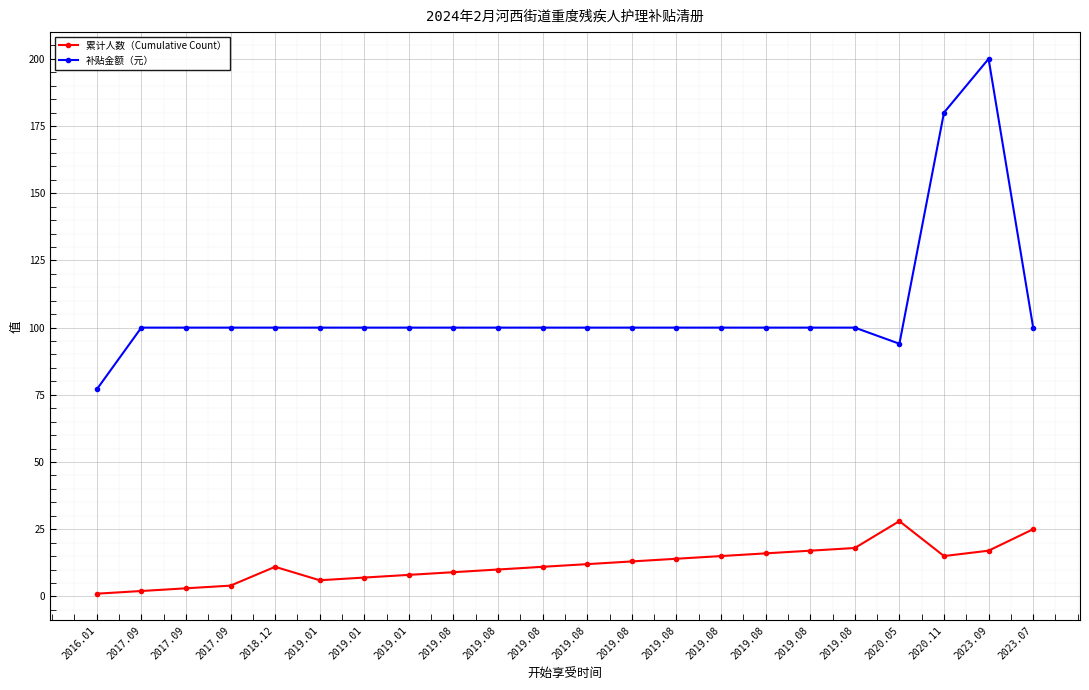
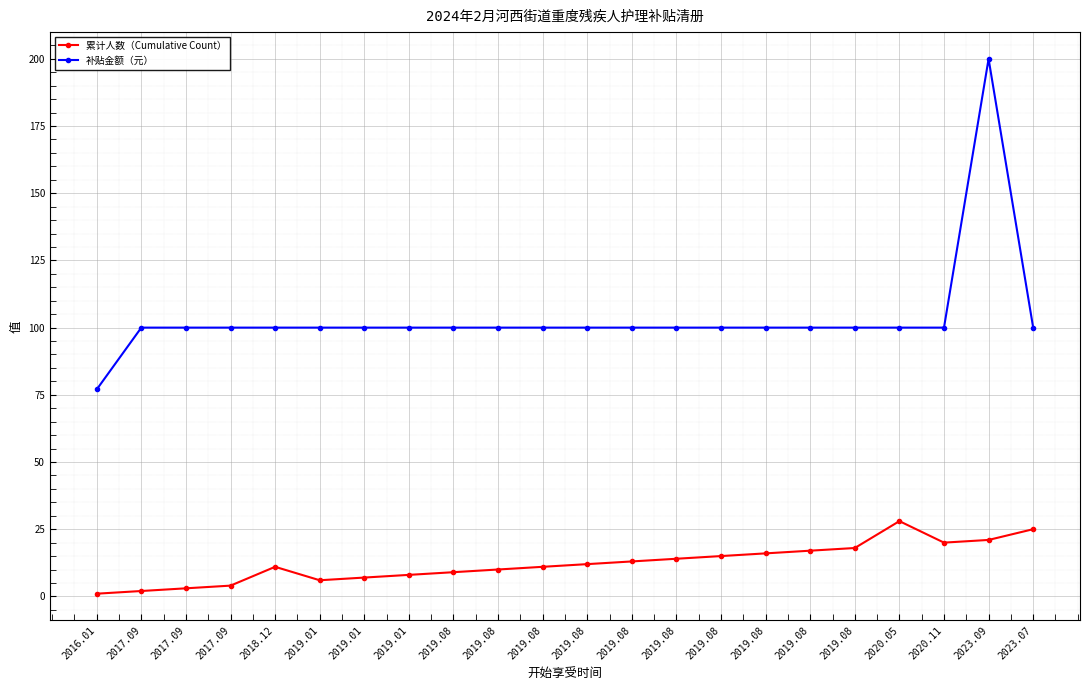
  {
    "累计人数（Cumulative Count）": {
      "2016.01": 1,
      "2018.12": 11,
      "2020.05": 28,
-     "2020.11": 15,
-     "2023.09": 17,
+     "2020.11": 20,
+     "2023.09": 21,
      "2023.07": 25
    },
    "补贴金额（元）": {
      "2016.01": 77,
      "2018.12": 100,
-     "2020.05": 94,
-     "2020.11": 180,
+     "2020.05": 100,
+     "2020.11": 100,
      "2023.09": 200,
      "2023.07": 100
    }
  }
